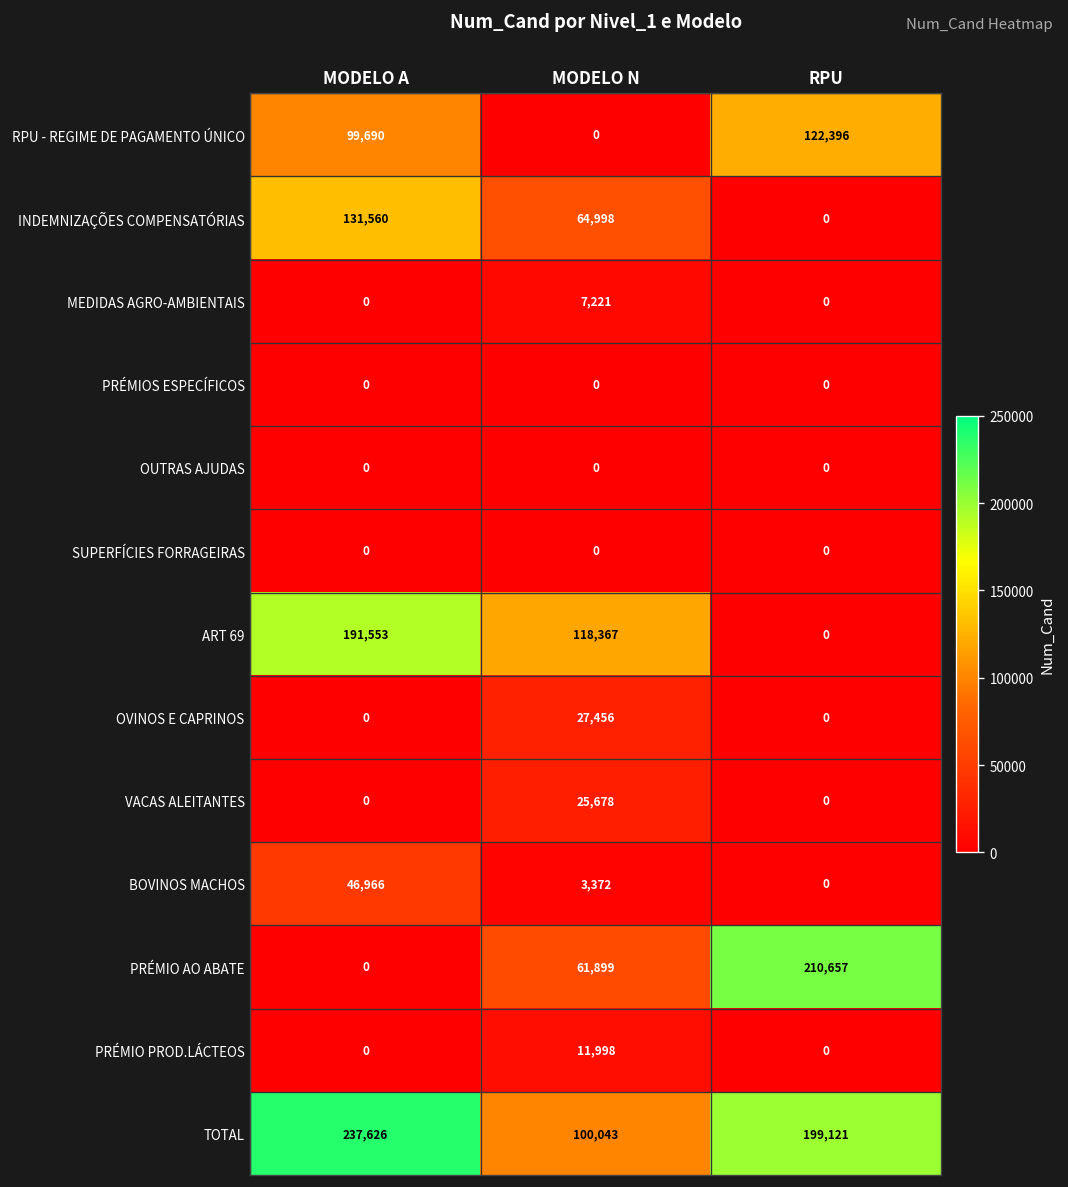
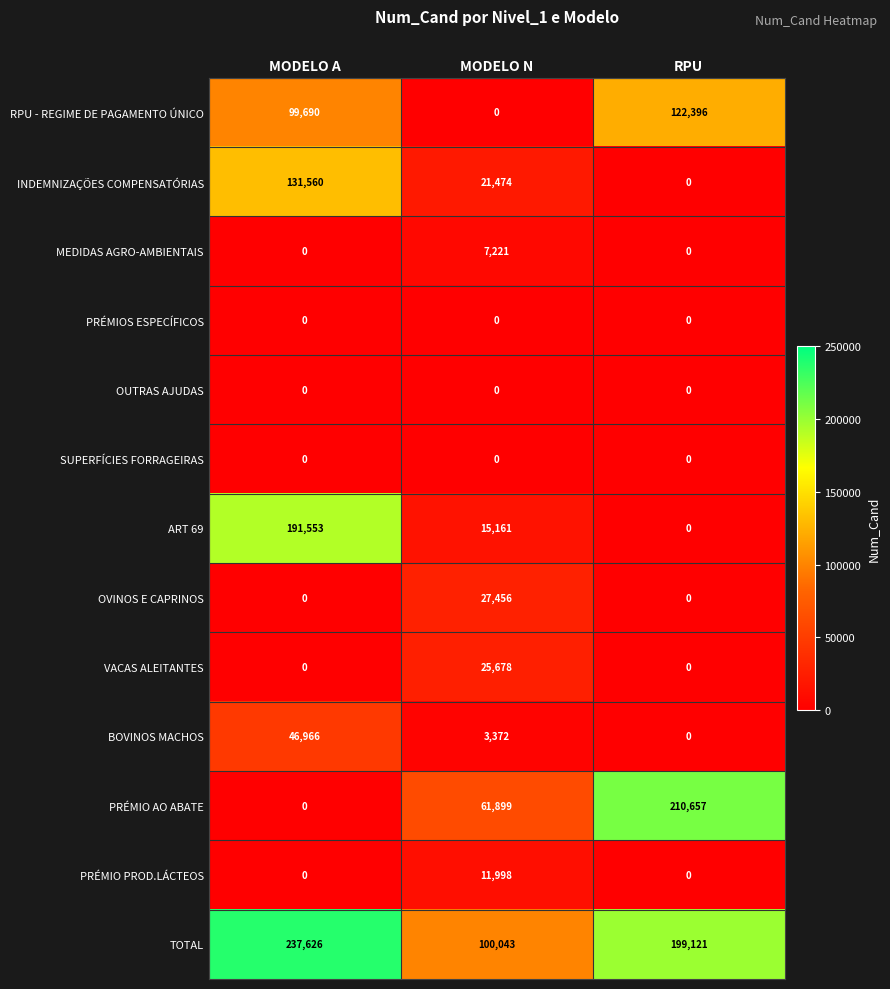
  {
    "RPU - REGIME DE PAGAMENTO ÚNICO": {
      "MODELO A": "99,690",
      "MODELO N": "0",
      "RPU": "122,396"
    },
    "INDEMNIZAÇÕES COMPENSATÓRIAS": {
      "MODELO A": "131,560",
-     "MODELO N": "64,998",
+     "MODELO N": "21,474",
      "RPU": "0"
    },
    "MEDIDAS AGRO-AMBIENTAIS": {
      "MODELO A": "0",
      "MODELO N": "7,221",
      "RPU": "0"
    },
    "PRÉMIOS ESPECÍFICOS": {
      "MODELO A": "0",
      "MODELO N": "0",
      "RPU": "0"
    },
    "OUTRAS AJUDAS": {
      "MODELO A": "0",
      "MODELO N": "0",
      "RPU": "0"
    },
    "SUPERFÍCIES FORRAGEIRAS": {
      "MODELO A": "0",
      "MODELO N": "0",
      "RPU": "0"
    },
    "ART 69": {
      "MODELO A": "191,553",
-     "MODELO N": "118,367",
+     "MODELO N": "15,161",
      "RPU": "0"
    },
    "OVINOS E CAPRINOS": {
      "MODELO A": "0",
      "MODELO N": "27,456",
      "RPU": "0"
    },
    "VACAS ALEITANTES": {
      "MODELO A": "0",
      "MODELO N": "25,678",
      "RPU": "0"
    },
    "BOVINOS MACHOS": {
      "MODELO A": "46,966",
      "MODELO N": "3,372",
      "RPU": "0"
    },
    "PRÉMIO AO ABATE": {
      "MODELO A": "0",
      "MODELO N": "61,899",
      "RPU": "210,657"
    },
    "PRÉMIO PROD.LÁCTEOS": {
      "MODELO A": "0",
      "MODELO N": "11,998",
      "RPU": "0"
    },
    "TOTAL": {
      "MODELO A": "237,626",
      "MODELO N": "100,043",
      "RPU": "199,121"
    }
  }
